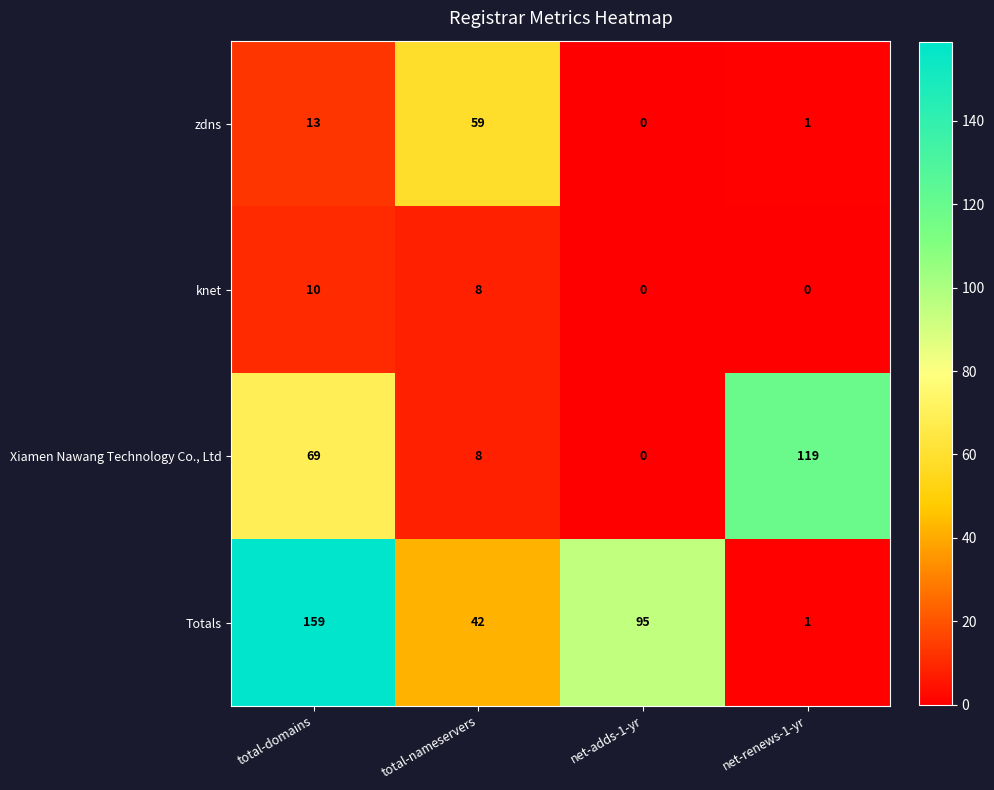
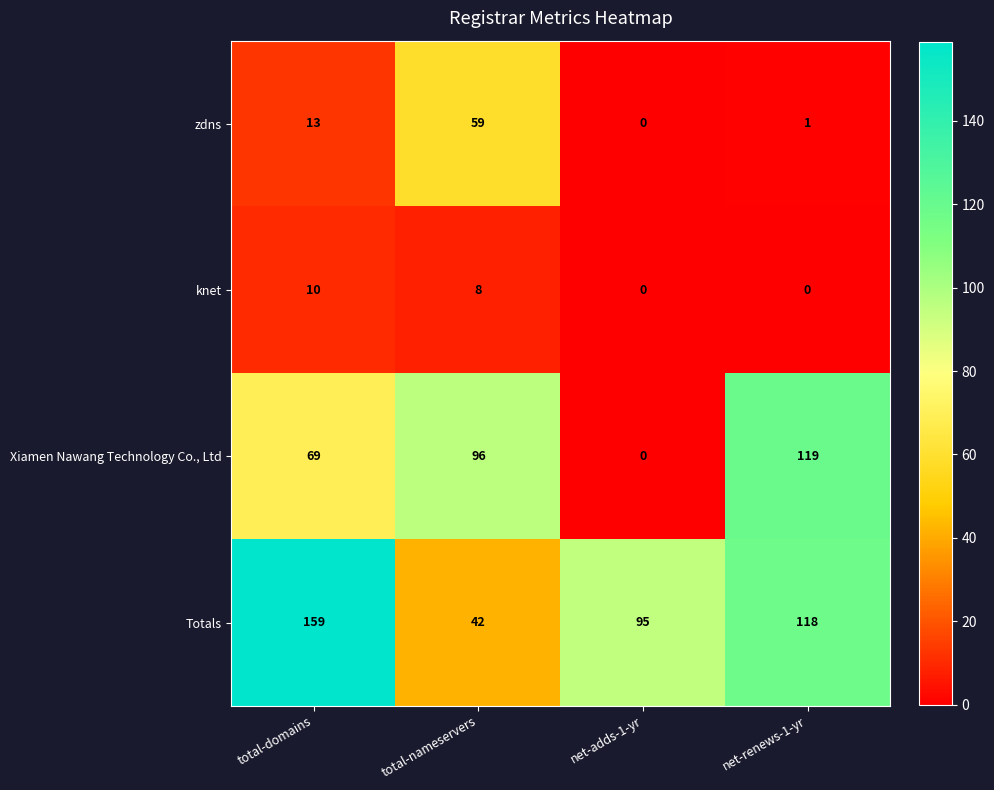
  {
    "zdns": {
      "total-domains": 13,
      "total-nameservers": 59,
      "net-adds-1-yr": 0,
      "net-renews-1-yr": 1
    },
    "knet": {
      "total-domains": 10,
      "total-nameservers": 8,
      "net-adds-1-yr": 0,
      "net-renews-1-yr": 0
    },
    "Xiamen Nawang Technology Co., Ltd": {
      "total-domains": 69,
-     "total-nameservers": 8,
+     "total-nameservers": 96,
      "net-adds-1-yr": 0,
      "net-renews-1-yr": 119
    },
    "Totals": {
      "total-domains": 159,
      "total-nameservers": 42,
      "net-adds-1-yr": 95,
-     "net-renews-1-yr": 1
+     "net-renews-1-yr": 118
    }
  }
